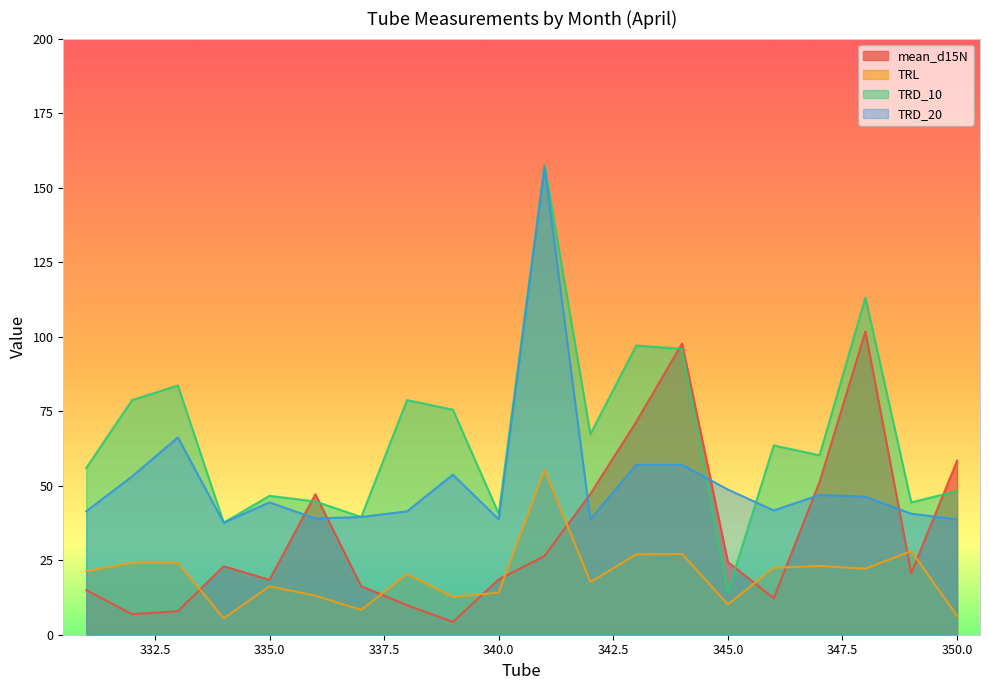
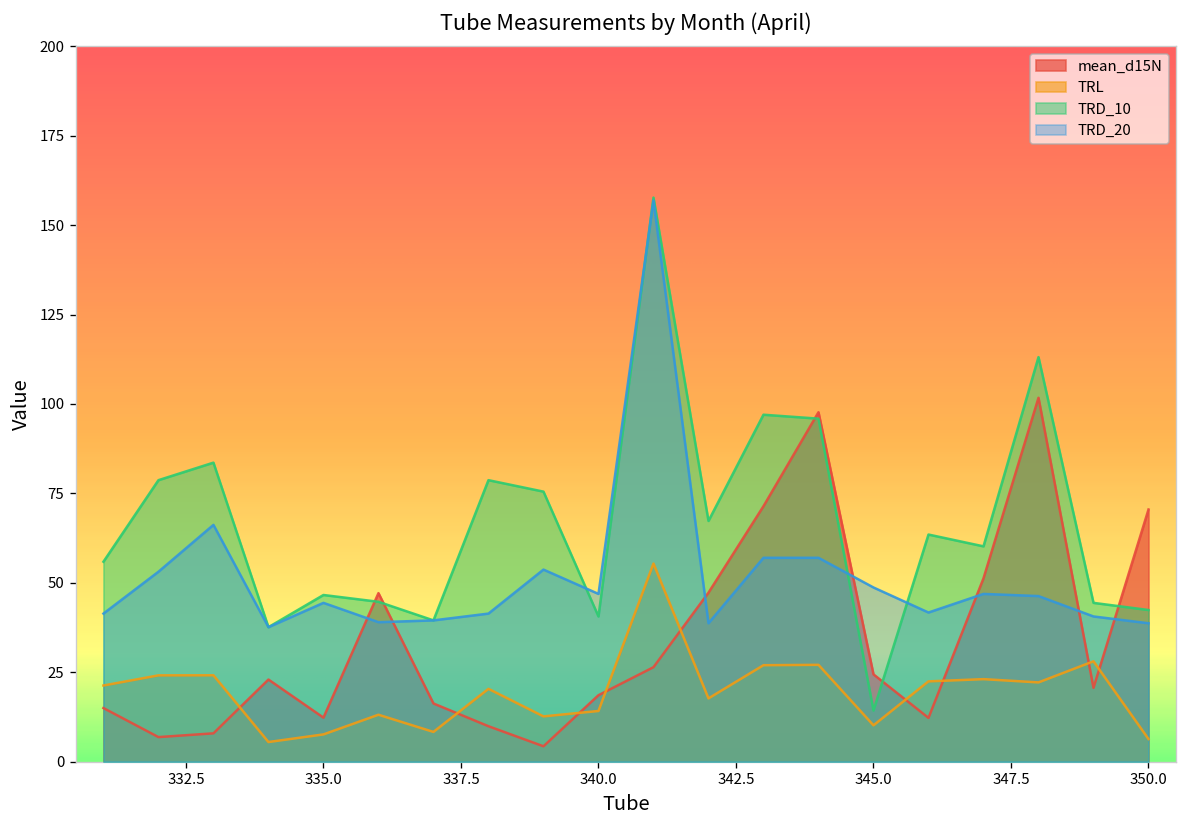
  {
    "mean_d15N": {
-     "335.0": 18,
+     "335.0": 12,
      "340.0": 19,
      "345.0": 24,
-     "350.0": 58
+     "350.0": 71
    },
    "TRL": {
-     "335.0": 16,
+     "335.0": 8,
      "340.0": 14,
      "345.0": 10,
      "350.0": 6
    },
    "TRD_10": {
      "335.0": 47,
      "340.0": 41,
      "345.0": 14,
-     "350.0": 48
+     "350.0": 42
    },
    "TRD_20": {
      "335.0": 44,
-     "340.0": 39,
+     "340.0": 47,
      "345.0": 49,
      "350.0": 39
    }
  }
